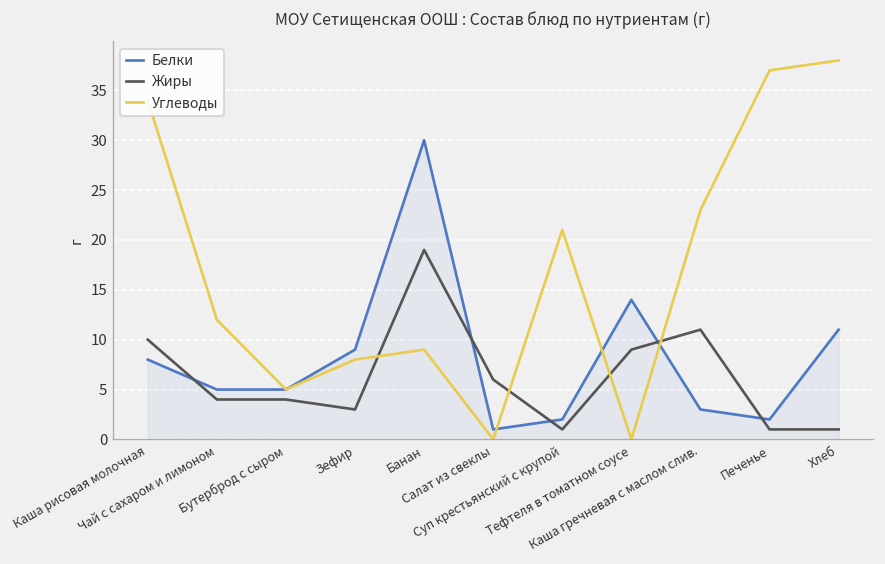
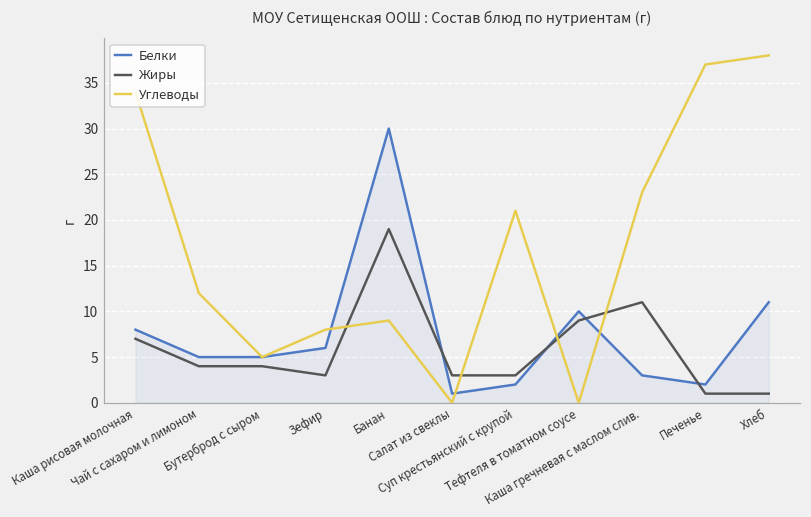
  {
    "Белки": {
      "Каша рисовая молочная": 8,
      "Чай с сахаром и лимоном": 5,
-     "Зефир": 9,
+     "Зефир": 6,
      "Банан": 30,
      "Салат из свеклы": 1,
      "Суп крестьянский с крупой": 2,
-     "Тефтеля в томатном соусе": 14,
+     "Тефтеля в томатном соусе": 10,
      "Каша гречневая с маслом слив.": 3,
      "Печенье": 2,
      "Хлеб": 11
    },
    "Жиры": {
-     "Каша рисовая молочная": 10,
+     "Каша рисовая молочная": 7,
      "Чай с сахаром и лимоном": 4,
      "Бутерброд с сыром": 4,
      "Зефир": 3,
      "Банан": 19,
-     "Салат из свеклы": 6,
-     "Суп крестьянский с крупой": 1,
+     "Салат из свеклы": 3,
+     "Суп крестьянский с крупой": 3,
      "Тефтеля в томатном соусе": 9,
      "Каша гречневая с маслом слив.": 11,
      "Печенье": 1,
      "Хлеб": 1
    },
    "Углеводы": {
      "Чай с сахаром и лимоном": 12,
      "Зефир": 8,
      "Банан": 9,
      "Салат из свеклы": 0,
      "Суп крестьянский с крупой": 21,
      "Тефтеля в томатном соусе": 0,
      "Каша гречневая с маслом слив.": 23,
      "Печенье": 37,
      "Хлеб": 38
    }
  }
